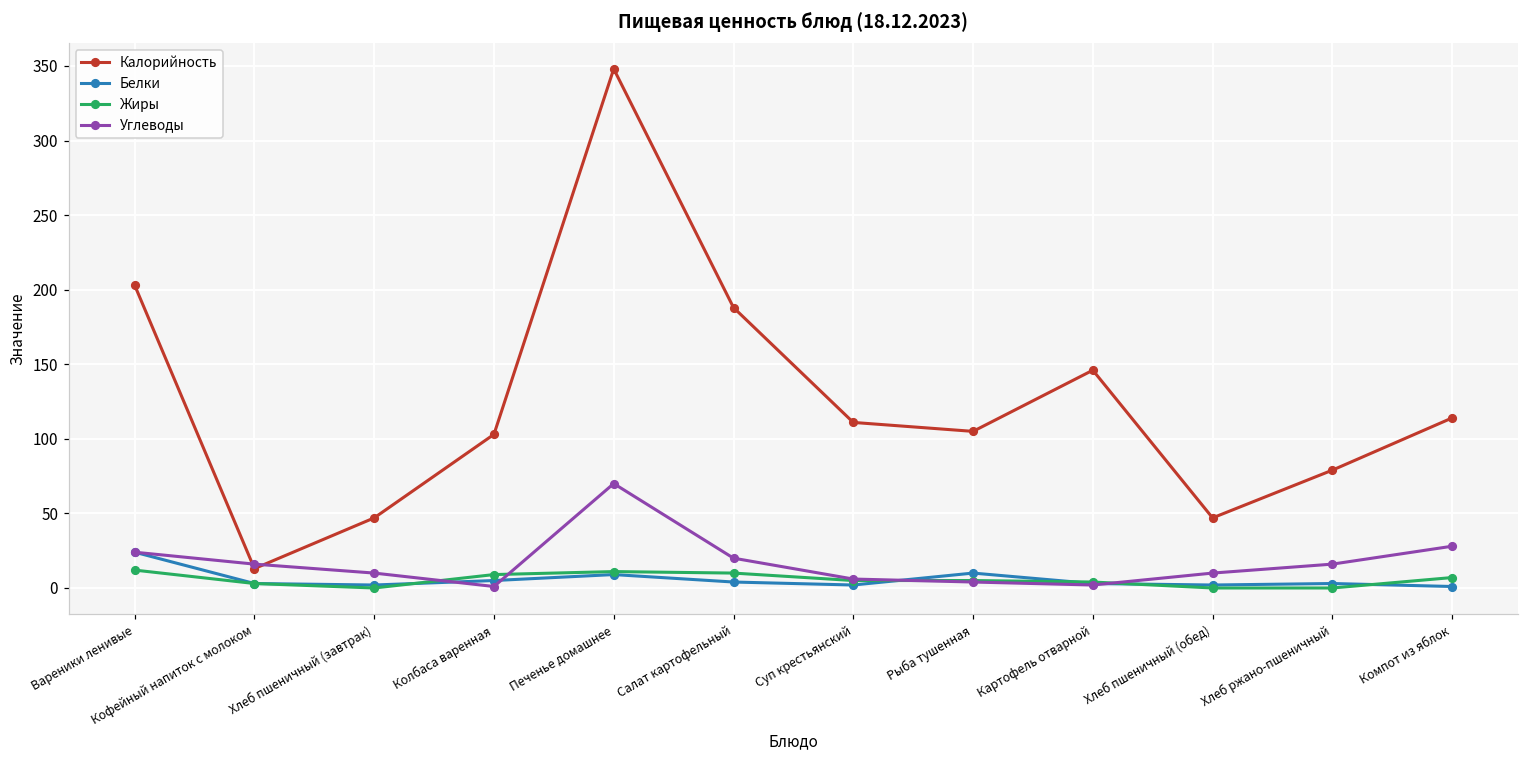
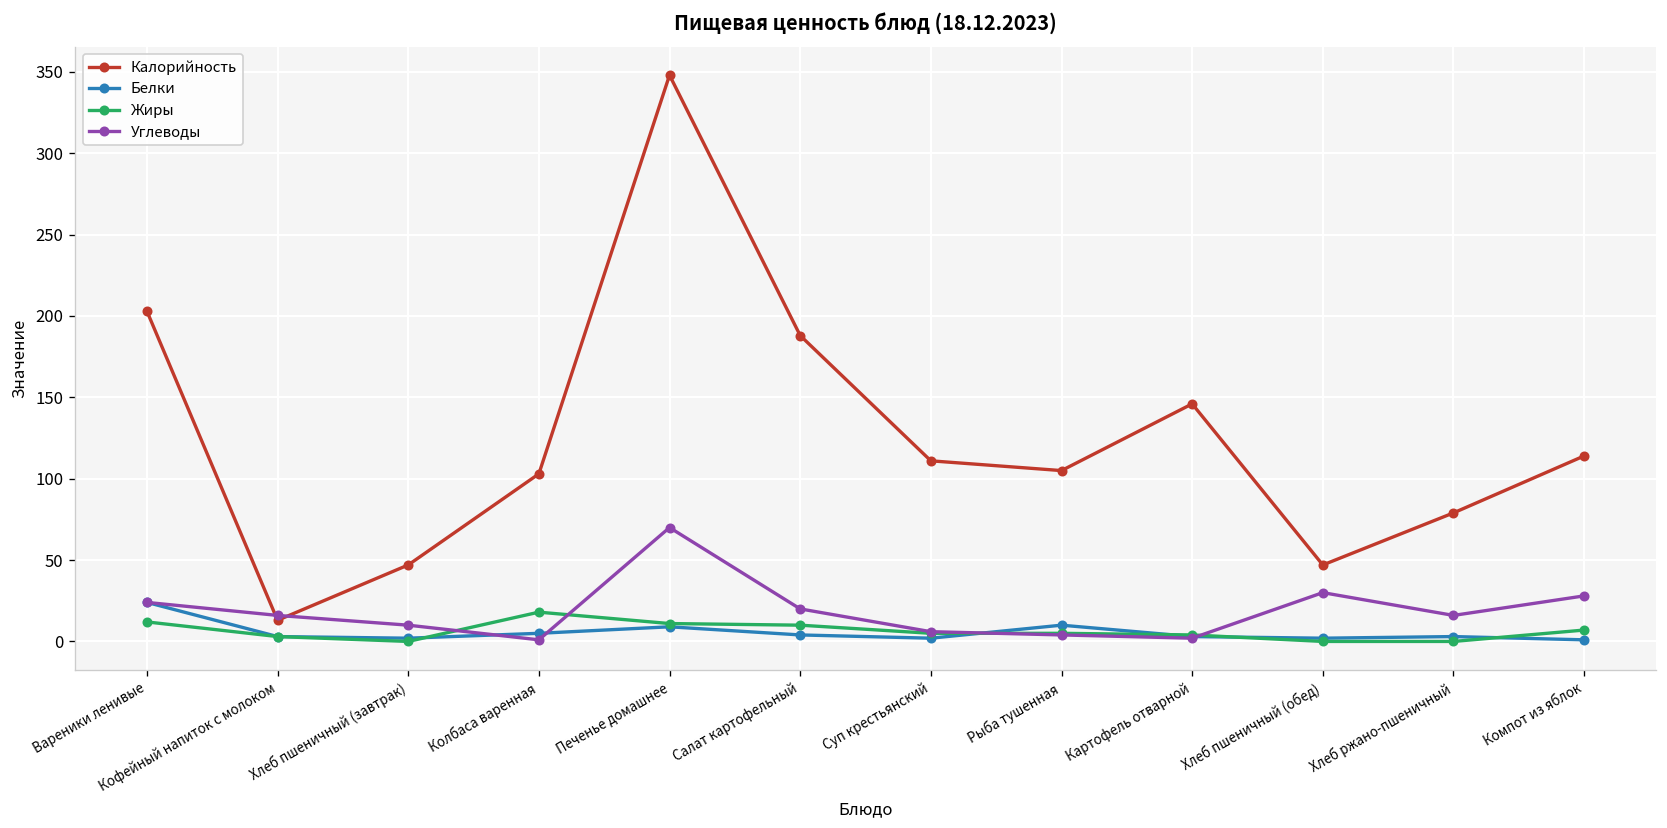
  {
    "Калорийность": {
      "Вареники ленивые": 203,
      "Кофейный напиток с молоком": 13,
      "Хлеб пшеничный (завтрак)": 47,
      "Колбаса варенная": 103,
      "Печенье домашнее": 348,
      "Салат картофельный": 188,
      "Суп крестьянский": 111,
      "Рыба тушенная": 105,
      "Картофель отварной": 146,
      "Хлеб пшеничный (обед)": 47,
      "Хлеб ржано-пшеничный": 79,
      "Компот из яблок": 114
    },
    "Белки": {
      "Хлеб пшеничный (завтрак)": 2,
      "Колбаса варенная": 5,
      "Печенье домашнее": 9,
      "Салат картофельный": 4,
      "Суп крестьянский": 2,
      "Рыба тушенная": 10,
      "Хлеб пшеничный (обед)": 2,
      "Хлеб ржано-пшеничный": 3,
      "Компот из яблок": 1
    },
    "Жиры": {
      "Вареники ленивые": 12,
      "Хлеб пшеничный (завтрак)": 0,
-     "Колбаса варенная": 9,
+     "Колбаса варенная": 18,
      "Печенье домашнее": 11,
      "Салат картофельный": 10,
      "Хлеб пшеничный (обед)": 0,
      "Хлеб ржано-пшеничный": 0,
      "Компот из яблок": 7
    },
    "Углеводы": {
      "Кофейный напиток с молоком": 16,
      "Хлеб пшеничный (завтрак)": 10,
      "Колбаса варенная": 1,
      "Печенье домашнее": 70,
      "Салат картофельный": 20,
-     "Хлеб пшеничный (обед)": 10,
+     "Хлеб пшеничный (обед)": 30,
      "Хлеб ржано-пшеничный": 16,
      "Компот из яблок": 28
    }
  }
